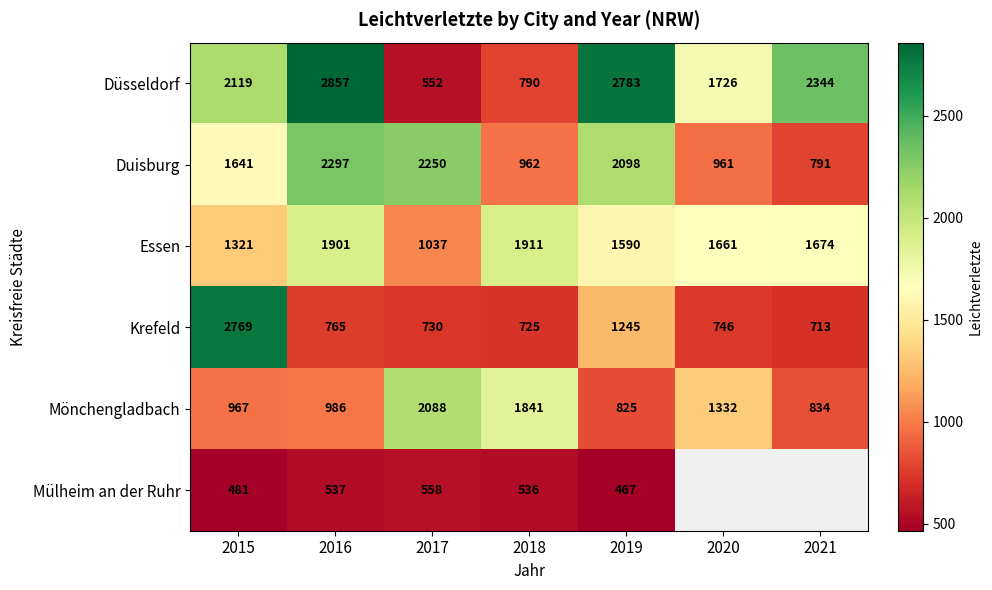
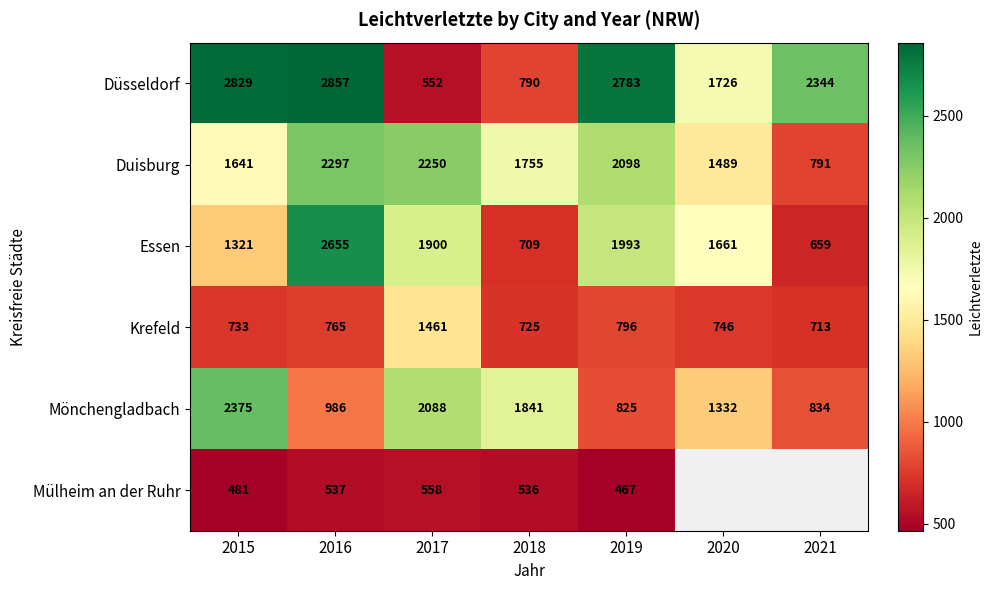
  {
    "Düsseldorf": {
-     "2015": 2119,
+     "2015": 2829,
      "2016": 2857,
      "2017": 552,
      "2018": 790,
      "2019": 2783,
      "2020": 1726,
      "2021": 2344
    },
    "Duisburg": {
      "2015": 1641,
      "2016": 2297,
      "2017": 2250,
-     "2018": 962,
+     "2018": 1755,
      "2019": 2098,
-     "2020": 961,
+     "2020": 1489,
      "2021": 791
    },
    "Essen": {
      "2015": 1321,
-     "2016": 1901,
-     "2017": 1037,
-     "2018": 1911,
-     "2019": 1590,
+     "2016": 2655,
+     "2017": 1900,
+     "2018": 709,
+     "2019": 1993,
      "2020": 1661,
-     "2021": 1674
+     "2021": 659
    },
    "Krefeld": {
-     "2015": 2769,
+     "2015": 733,
      "2016": 765,
-     "2017": 730,
+     "2017": 1461,
      "2018": 725,
-     "2019": 1245,
+     "2019": 796,
      "2020": 746,
      "2021": 713
    },
    "Mönchengladbach": {
-     "2015": 967,
+     "2015": 2375,
      "2016": 986,
      "2017": 2088,
      "2018": 1841,
      "2019": 825,
      "2020": 1332,
      "2021": 834
    },
    "Mülheim an der Ruhr": {
      "2015": 481,
      "2016": 537,
      "2017": 558,
      "2018": 536,
      "2019": 467
    }
  }
